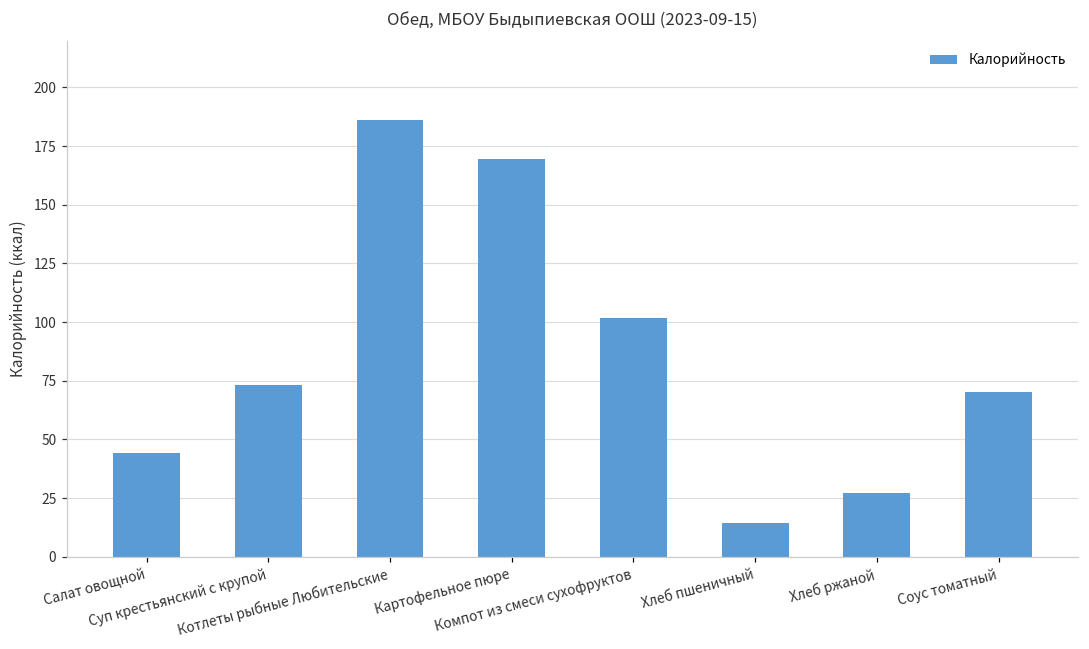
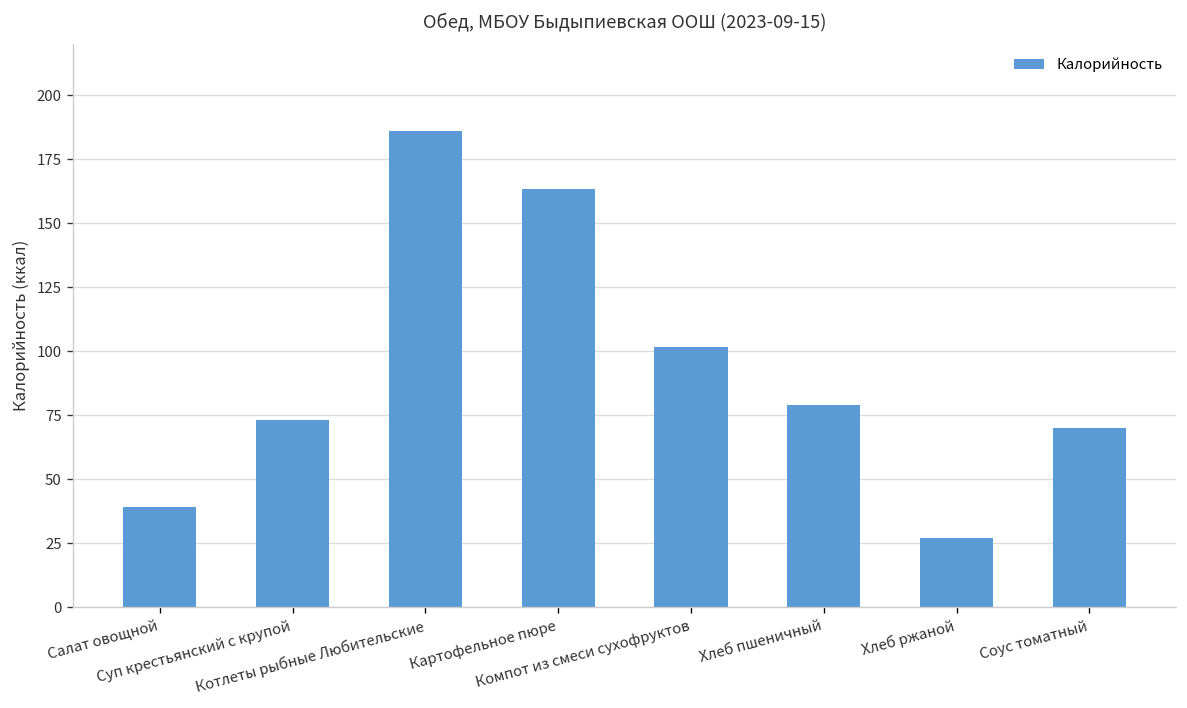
  {
-   "Салат овощной": 44,
+   "Салат овощной": 39,
    "Суп крестьянский с крупой": 73,
    "Котлеты рыбные Любительские": 186,
-   "Картофельное пюре": 170,
+   "Картофельное пюре": 164,
    "Компот из смеси сухофруктов": 102,
-   "Хлеб пшеничный": 15,
+   "Хлеб пшеничный": 79,
    "Хлеб ржаной": 27,
    "Соус томатный": 70
  }
